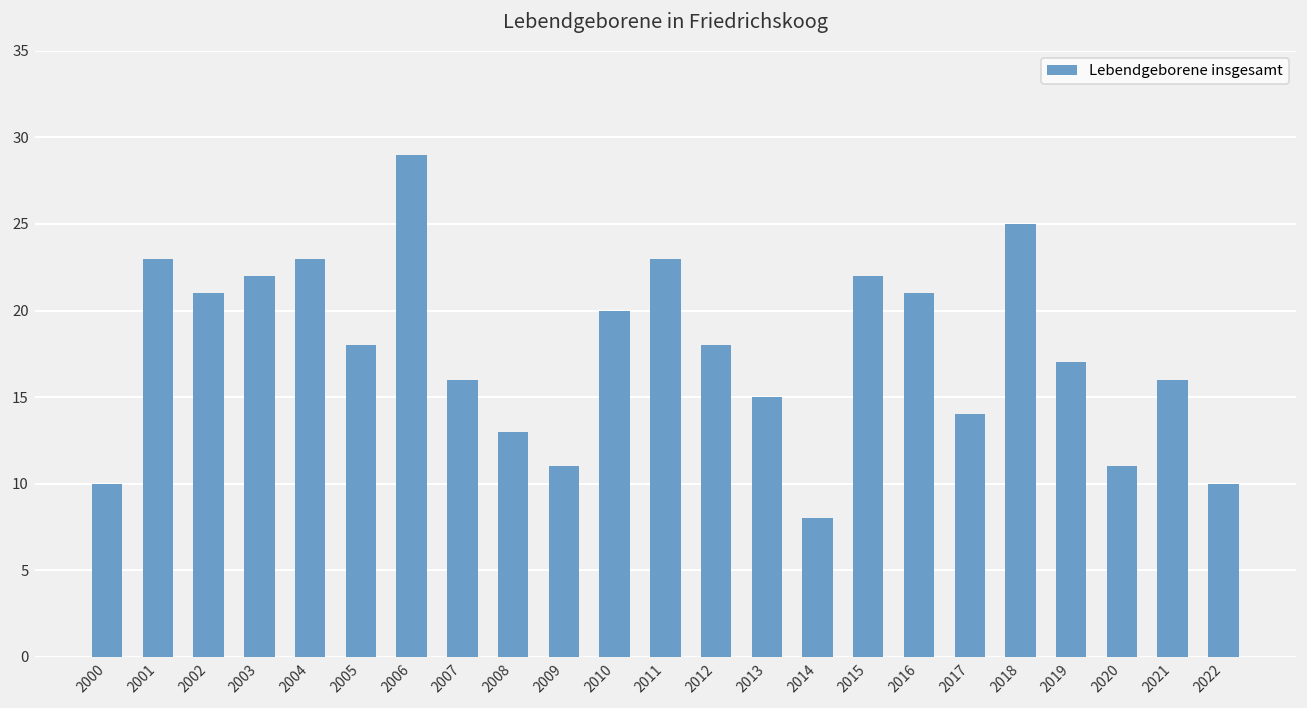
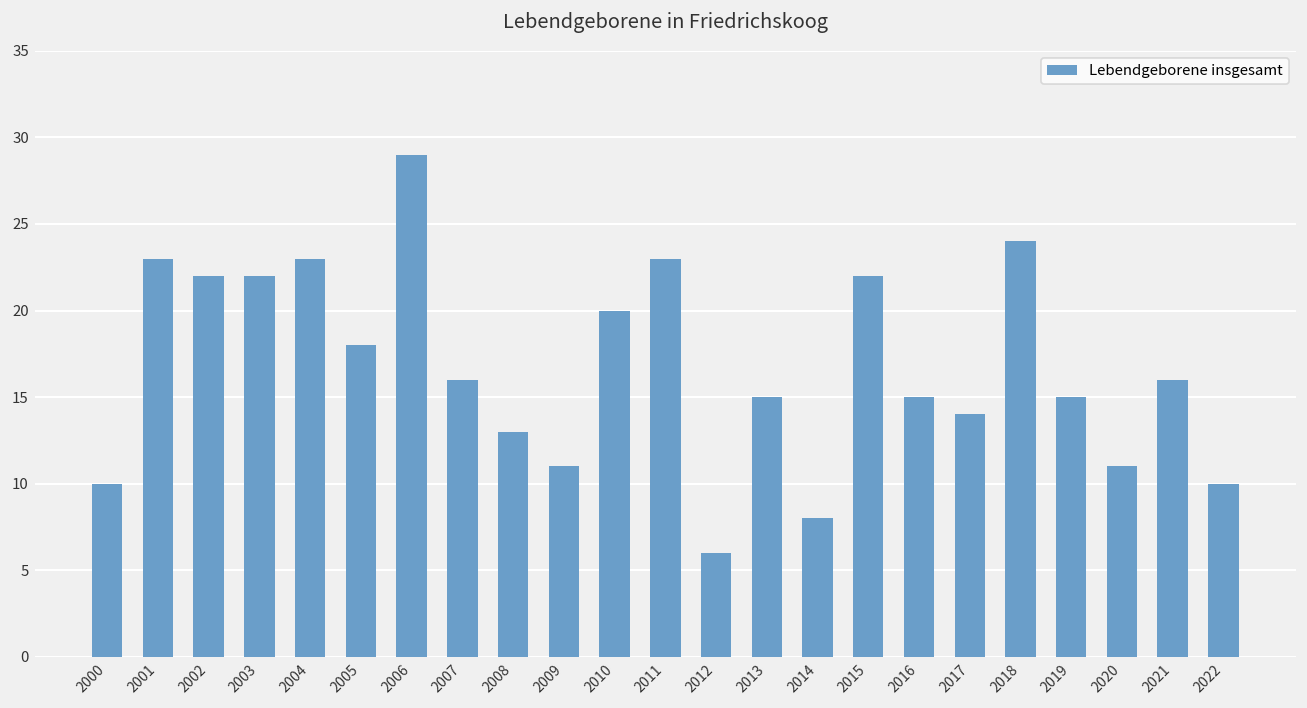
  {
    "2000": 10,
    "2001": 23,
-   "2002": 21,
+   "2002": 22,
    "2003": 22,
    "2004": 23,
    "2005": 18,
    "2006": 29,
    "2007": 16,
    "2008": 13,
    "2009": 11,
    "2010": 20,
    "2011": 23,
-   "2012": 18,
+   "2012": 6,
    "2013": 15,
    "2014": 8,
    "2015": 22,
-   "2016": 21,
+   "2016": 15,
    "2017": 14,
-   "2018": 25,
-   "2019": 17,
+   "2018": 24,
+   "2019": 15,
    "2020": 11,
    "2021": 16,
    "2022": 10
  }
